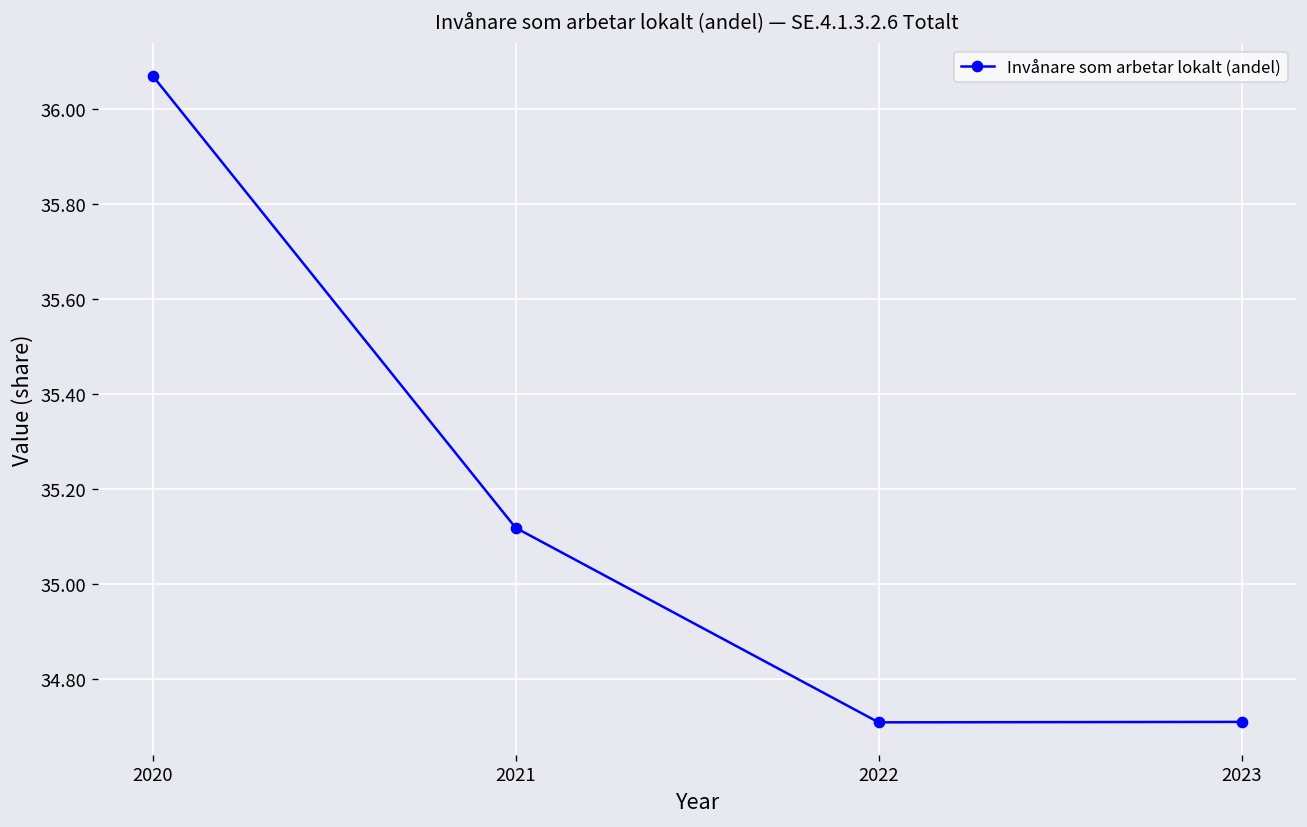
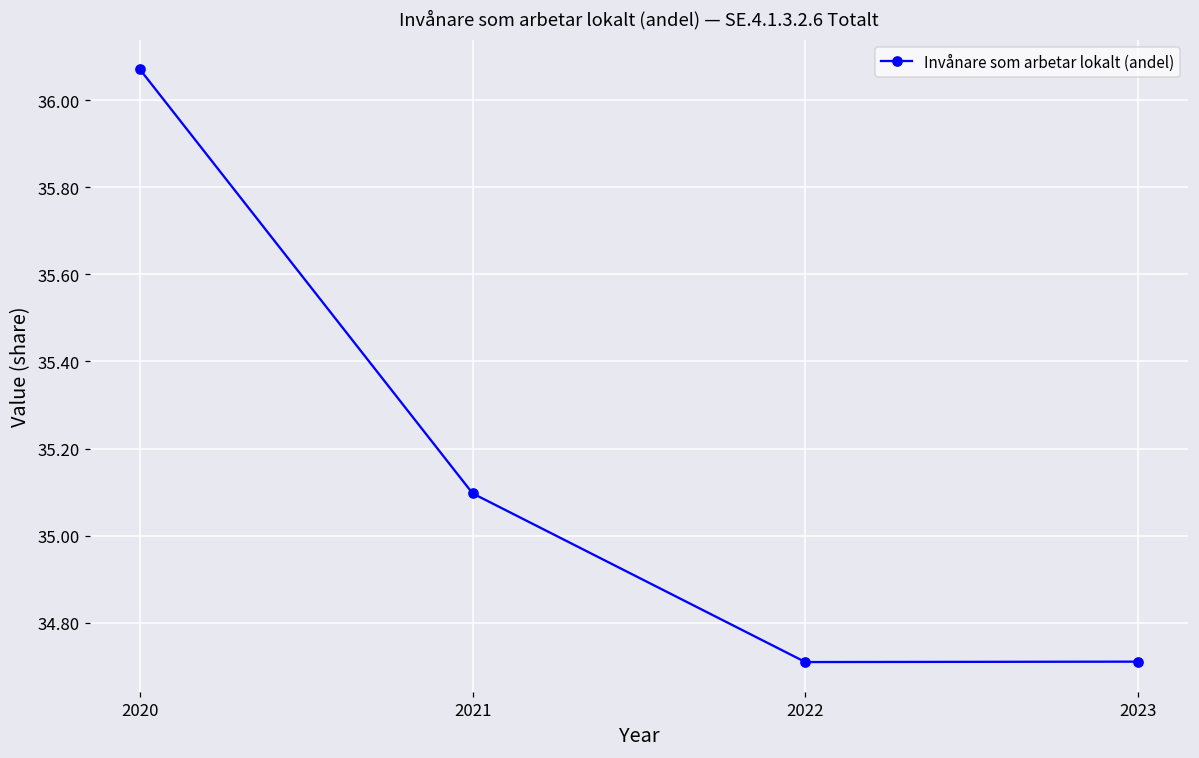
  {
    "2020": 36.07,
-   "2021": 35.12,
+   "2021": 35.10,
    "2022": 34.71,
    "2023": 34.71
  }
